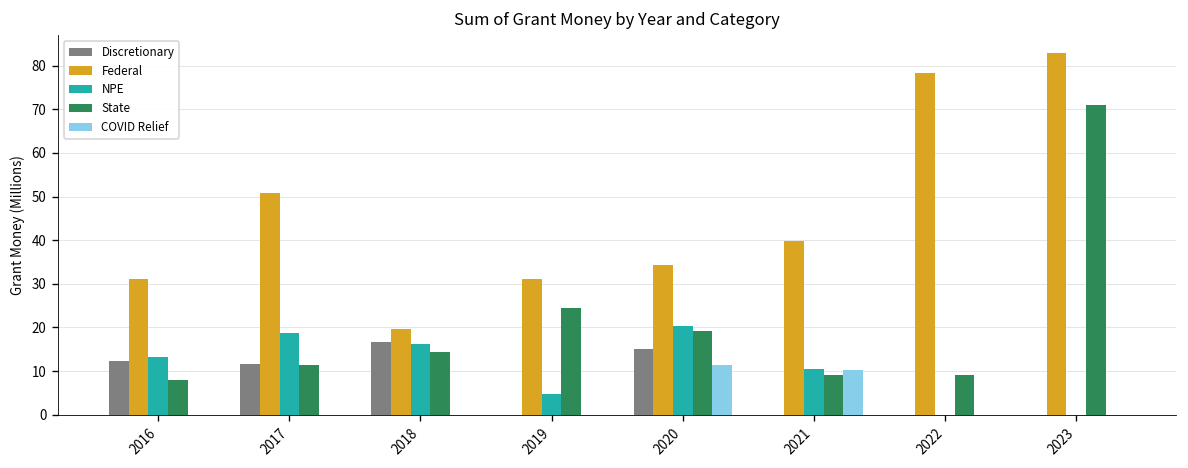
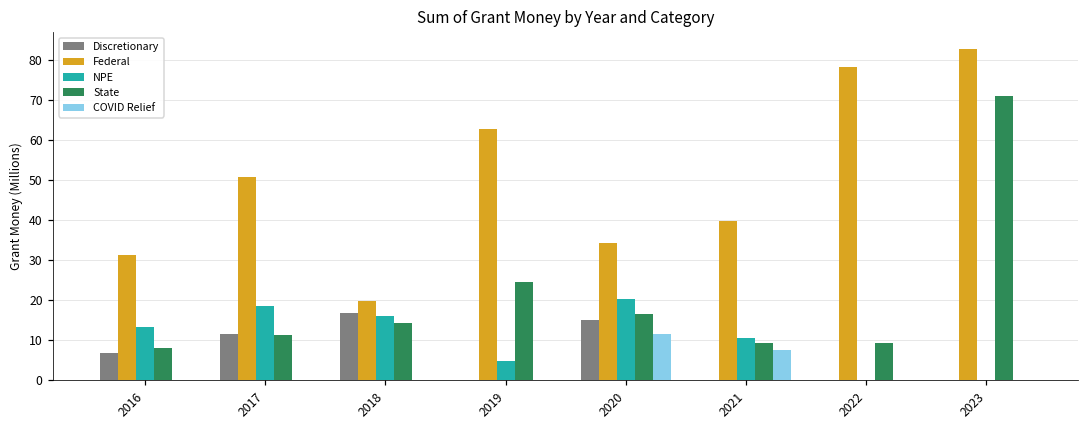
  {
    "Discretionary": {
-     "2016": 12,
+     "2016": 7,
      "2017": 12,
      "2018": 17,
      "2019": 0,
      "2020": 15,
      "2021": 0,
      "2022": 0,
      "2023": 0
    },
    "Federal": {
      "2016": 31,
      "2017": 51,
      "2018": 20,
-     "2019": 31,
+     "2019": 63,
      "2020": 34,
      "2021": 40,
      "2022": 78,
      "2023": 83
    },
    "NPE": {
      "2016": 13,
      "2017": 19,
      "2018": 16,
      "2019": 5,
      "2020": 20,
      "2021": 10,
      "2022": 0,
      "2023": 0
    },
    "State": {
      "2016": 8,
      "2017": 11,
      "2018": 14,
      "2019": 25,
-     "2020": 19,
+     "2020": 16,
      "2021": 9,
      "2022": 9,
      "2023": 71
    },
    "COVID Relief": {
      "2016": 0,
      "2017": 0,
      "2018": 0,
      "2019": 0,
      "2020": 12,
-     "2021": 10,
+     "2021": 8,
      "2022": 0,
      "2023": 0
    }
  }
